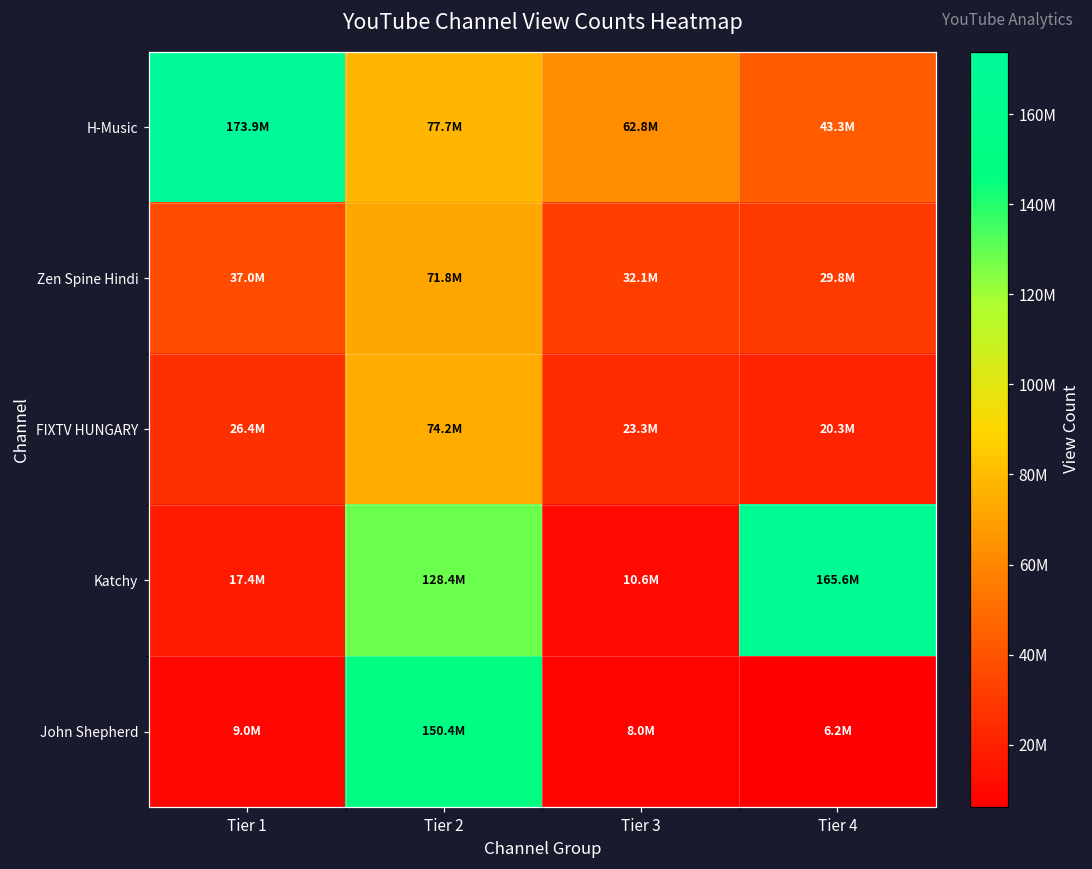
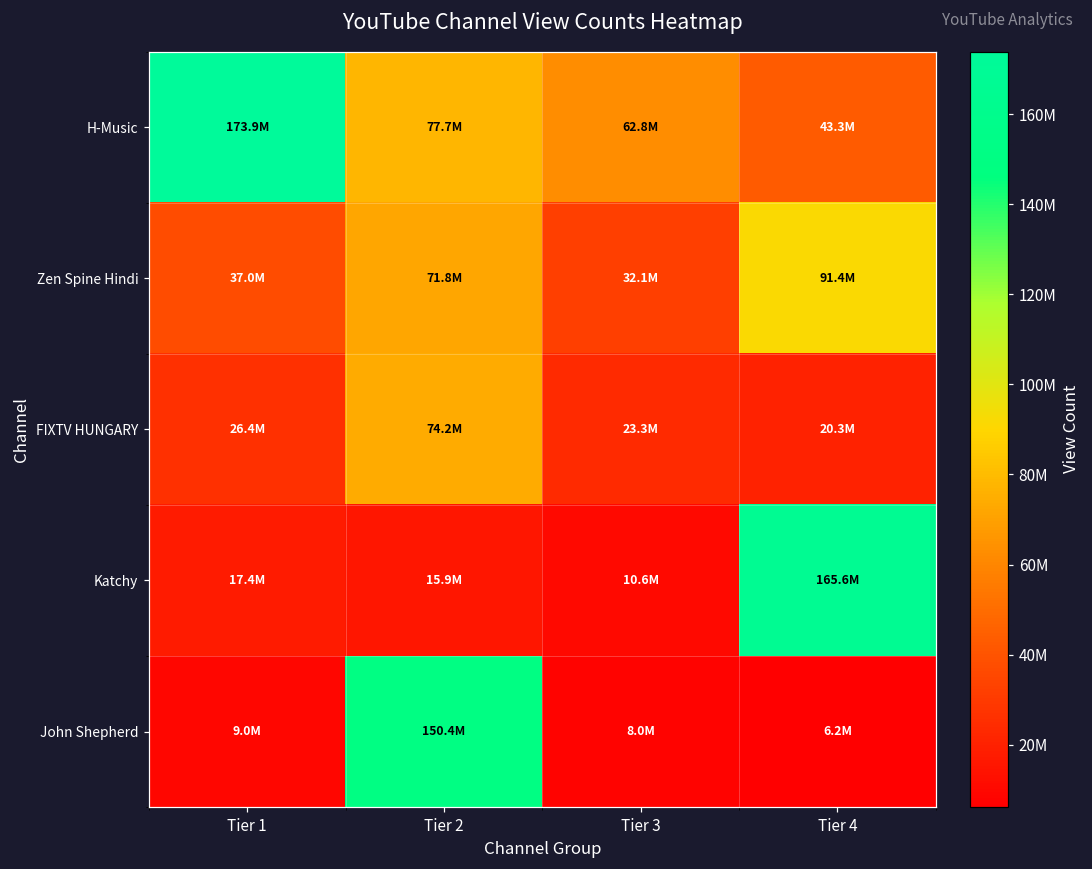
  {
    "H-Music": {
      "Tier 1": "173.9M",
      "Tier 2": "77.7M",
      "Tier 3": "62.8M",
      "Tier 4": "43.3M"
    },
    "Zen Spine Hindi": {
      "Tier 1": "37.0M",
      "Tier 2": "71.8M",
      "Tier 3": "32.1M",
-     "Tier 4": "29.8M"
+     "Tier 4": "91.4M"
    },
    "FIXTV HUNGARY": {
      "Tier 1": "26.4M",
      "Tier 2": "74.2M",
      "Tier 3": "23.3M",
      "Tier 4": "20.3M"
    },
    "Katchy": {
      "Tier 1": "17.4M",
-     "Tier 2": "128.4M",
+     "Tier 2": "15.9M",
      "Tier 3": "10.6M",
      "Tier 4": "165.6M"
    },
    "John Shepherd": {
      "Tier 1": "9.0M",
      "Tier 2": "150.4M",
      "Tier 3": "8.0M",
      "Tier 4": "6.2M"
    }
  }
